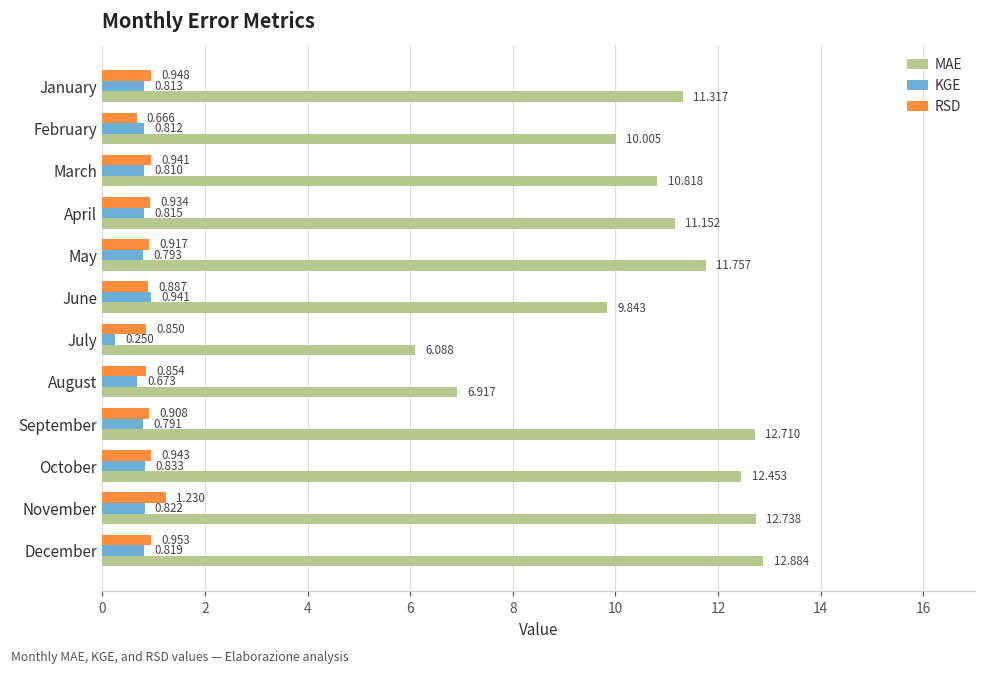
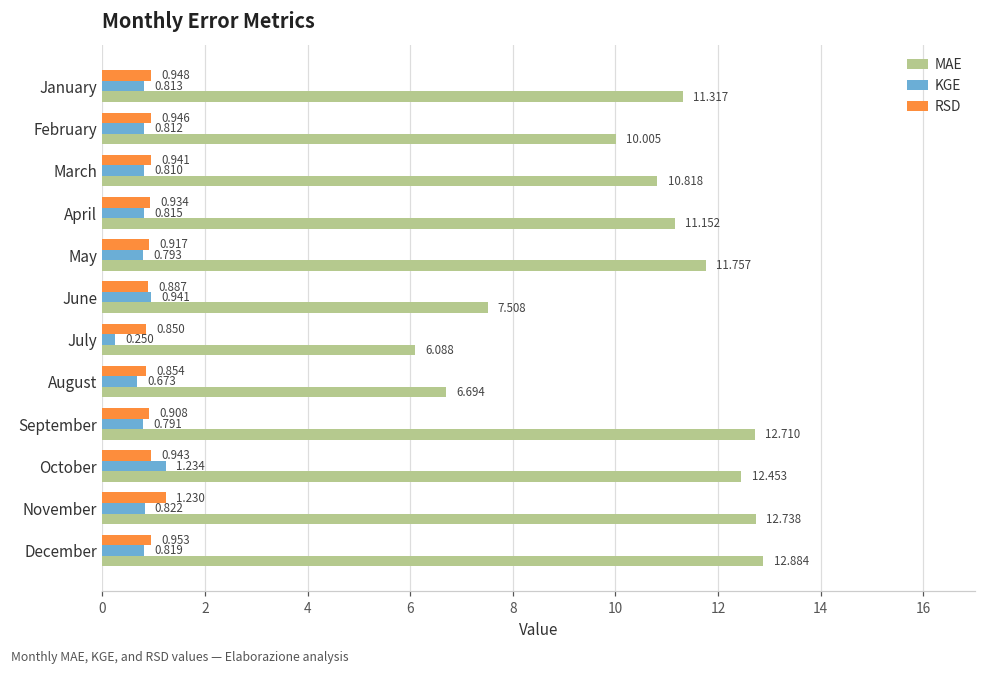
  {
    "MAE": {
      "January": 11.317,
      "February": 10.005,
      "March": 10.818,
      "April": 11.152,
      "May": 11.757,
-     "June": 9.843,
+     "June": 7.508,
      "July": 6.088,
-     "August": 6.917,
+     "August": 6.694,
      "September": 12.710,
      "October": 12.453,
      "November": 12.738,
      "December": 12.884
    },
    "KGE": {
      "January": 0.813,
      "February": 0.812,
      "March": 0.810,
      "April": 0.815,
      "May": 0.793,
      "June": 0.941,
      "July": 0.250,
      "August": 0.673,
      "September": 0.791,
-     "October": 0.833,
+     "October": 1.234,
      "November": 0.822,
      "December": 0.819
    },
    "RSD": {
      "January": 0.948,
-     "February": 0.666,
+     "February": 0.946,
      "March": 0.941,
      "April": 0.934,
      "May": 0.917,
      "June": 0.887,
      "July": 0.850,
      "August": 0.854,
      "September": 0.908,
      "October": 0.943,
      "November": 1.230,
      "December": 0.953
    }
  }
